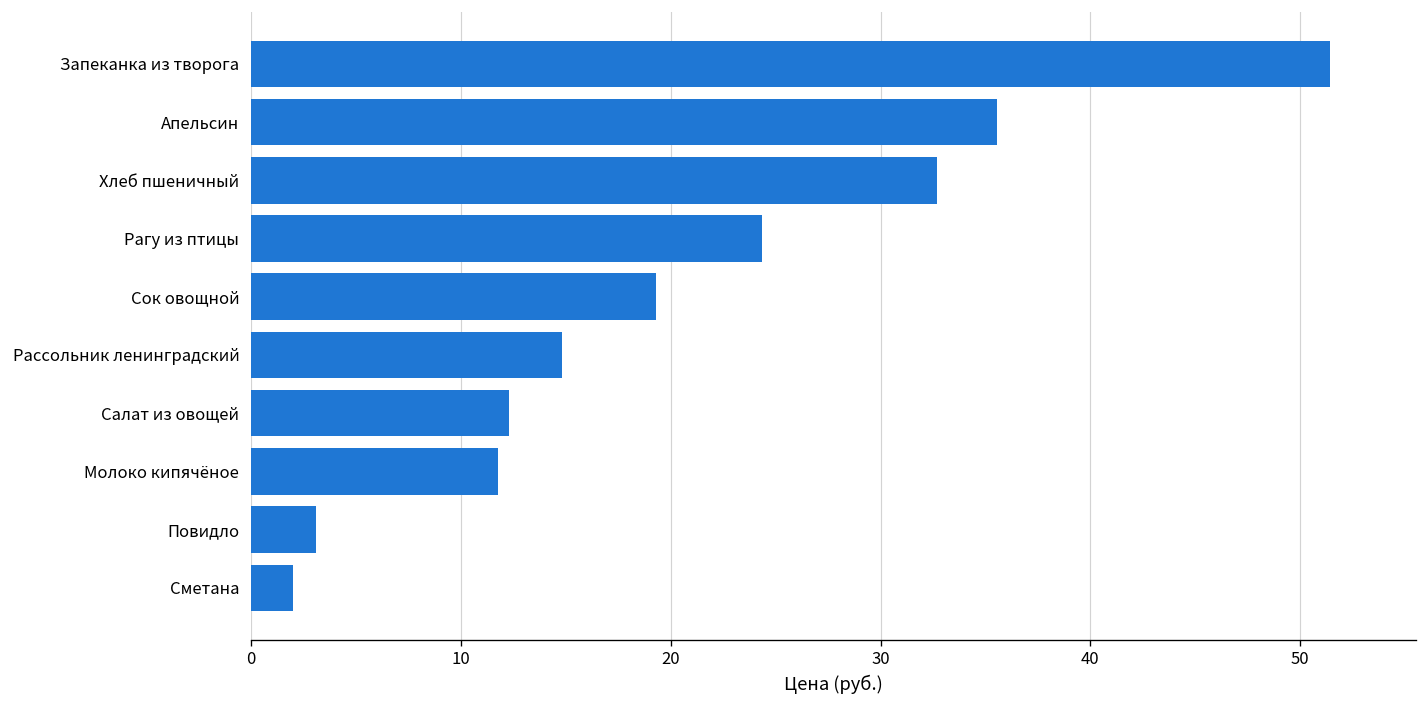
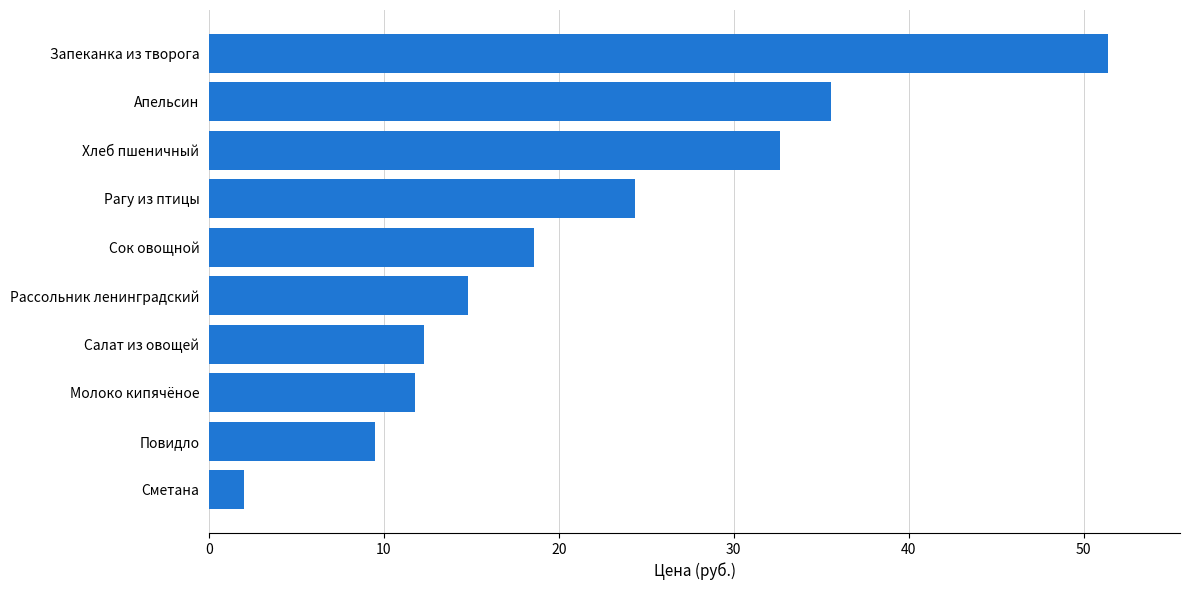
  {
    "Запеканка из творога": 51.4,
    "Апельсин": 35.6,
    "Хлеб пшеничный": 32.7,
    "Рагу из птицы": 24.4,
-   "Сок овощной": 19.3,
+   "Сок овощной": 18.6,
    "Рассольник ленинградский": 14.8,
    "Салат из овощей": 12.3,
    "Молоко кипячёное": 11.8,
-   "Повидло": 3.1,
+   "Повидло": 9.5,
    "Сметана": 2.0
  }
